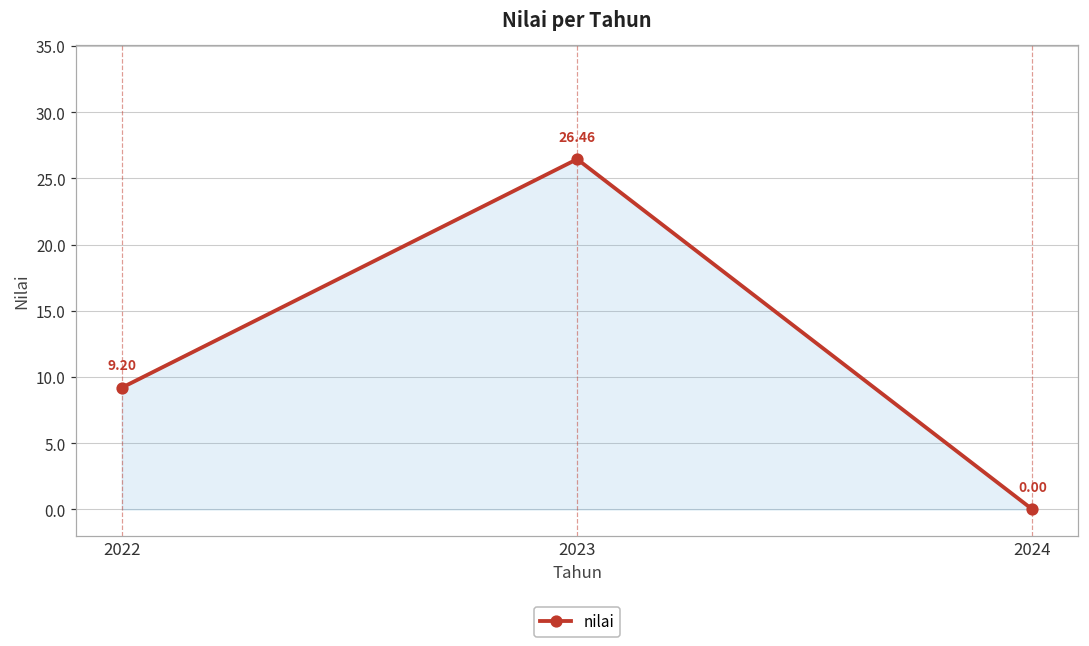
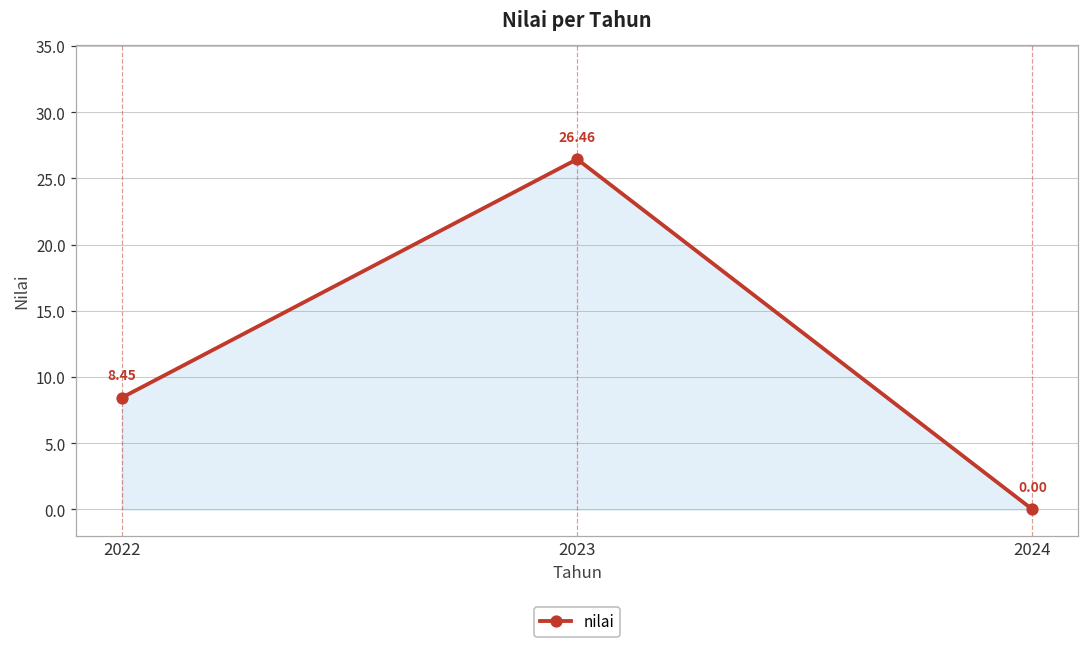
  {
-   "2022": 9.20,
+   "2022": 8.45,
    "2023": 26.46,
    "2024": 0.00
  }
